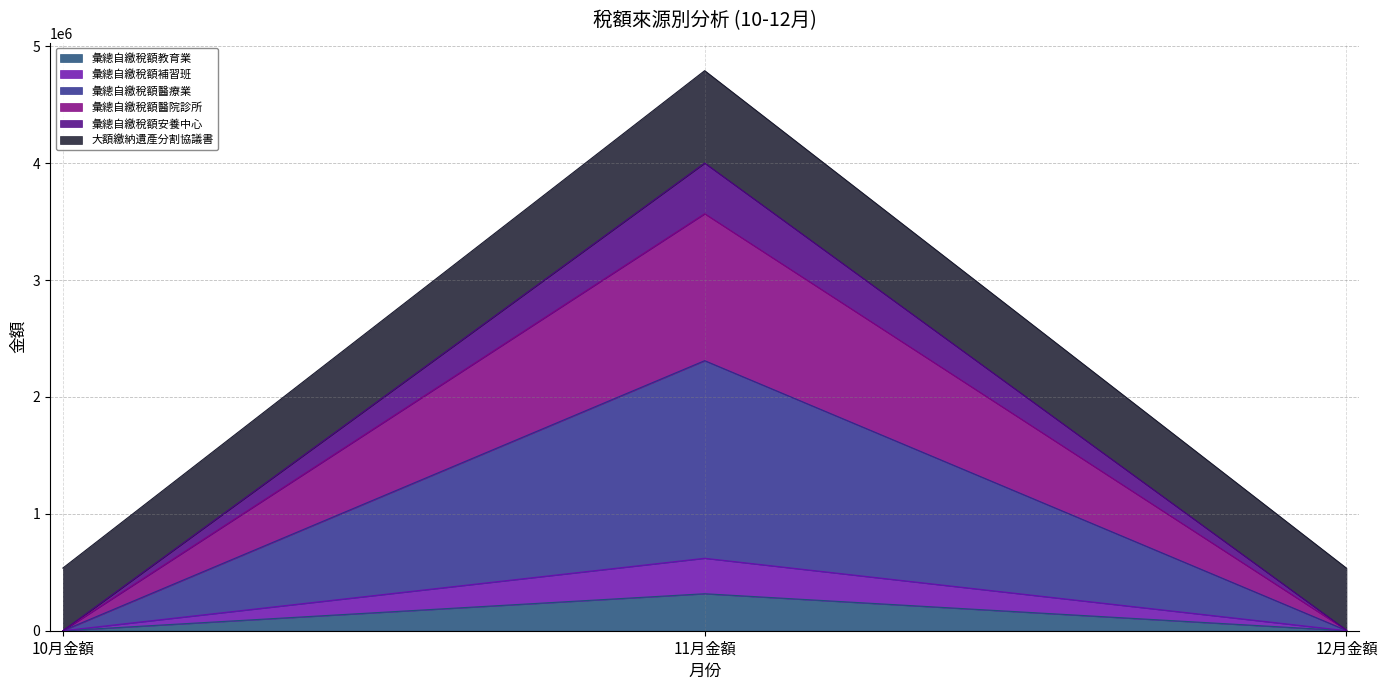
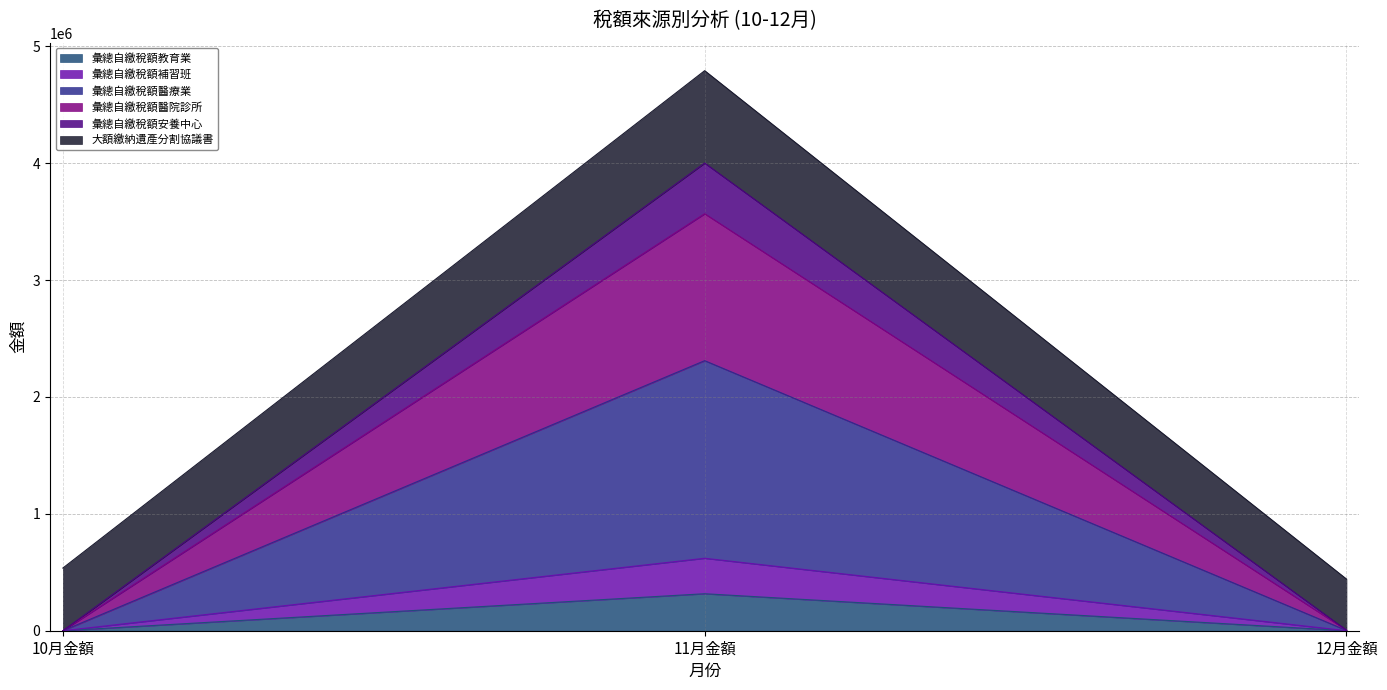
  {
    "大額繳納遺產分割協議書": {
      "10月金額": 540000,
      "11月金額": 790000,
-     "12月金額": 530000
+     "12月金額": 440000
    }
  }
